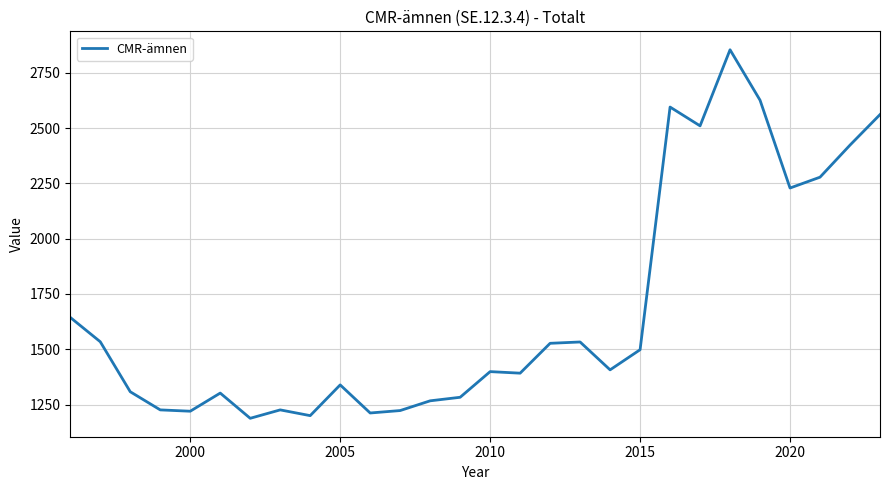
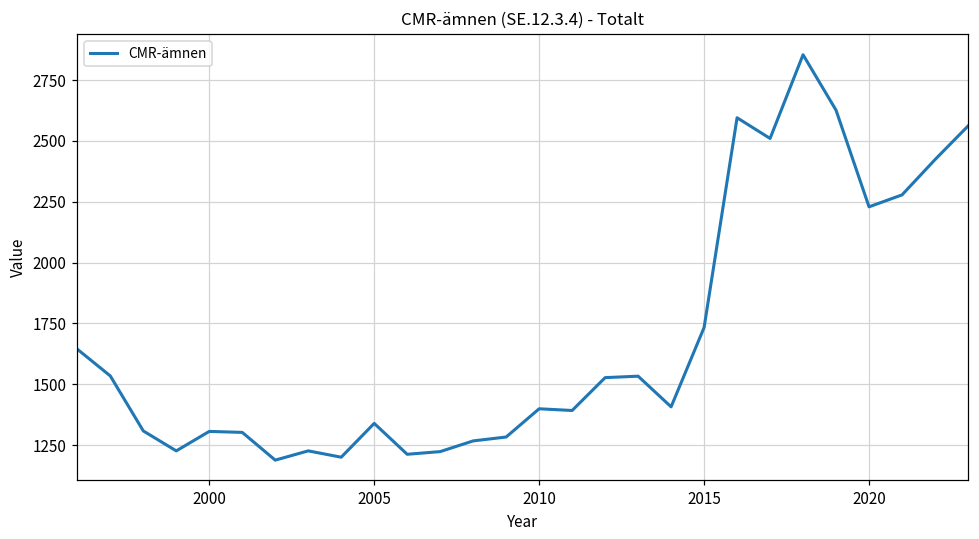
  {
-   "2000": 1220,
+   "2000": 1310,
    "2005": 1340,
    "2010": 1400,
-   "2015": 1500,
+   "2015": 1730,
    "2020": 2230
  }
